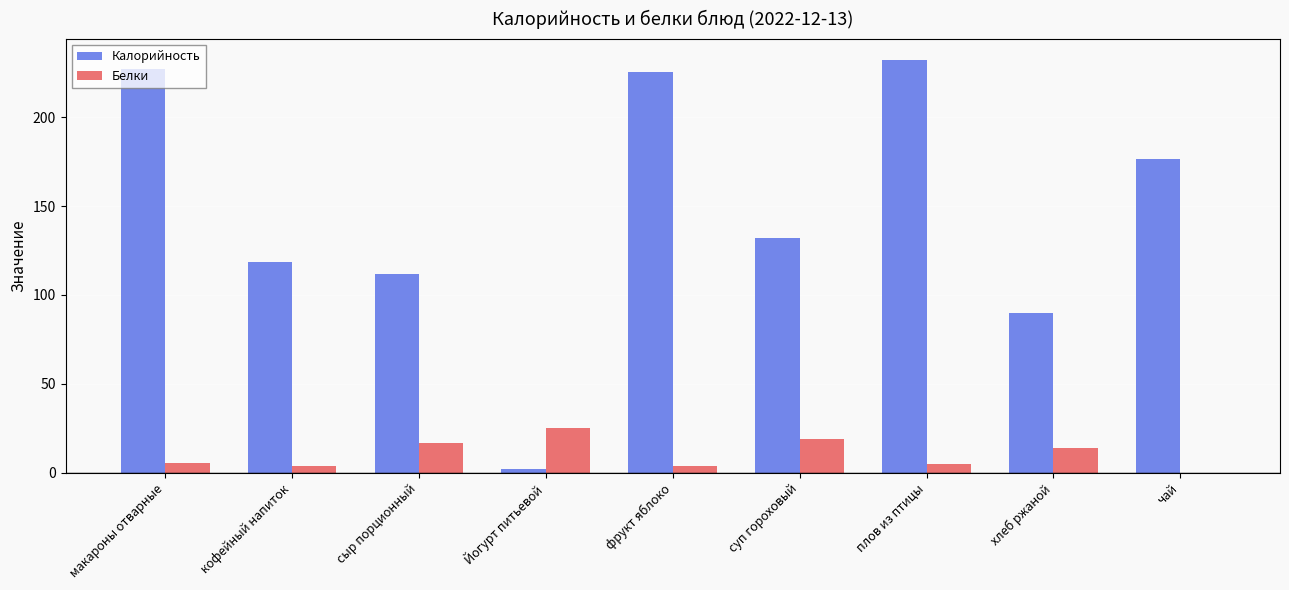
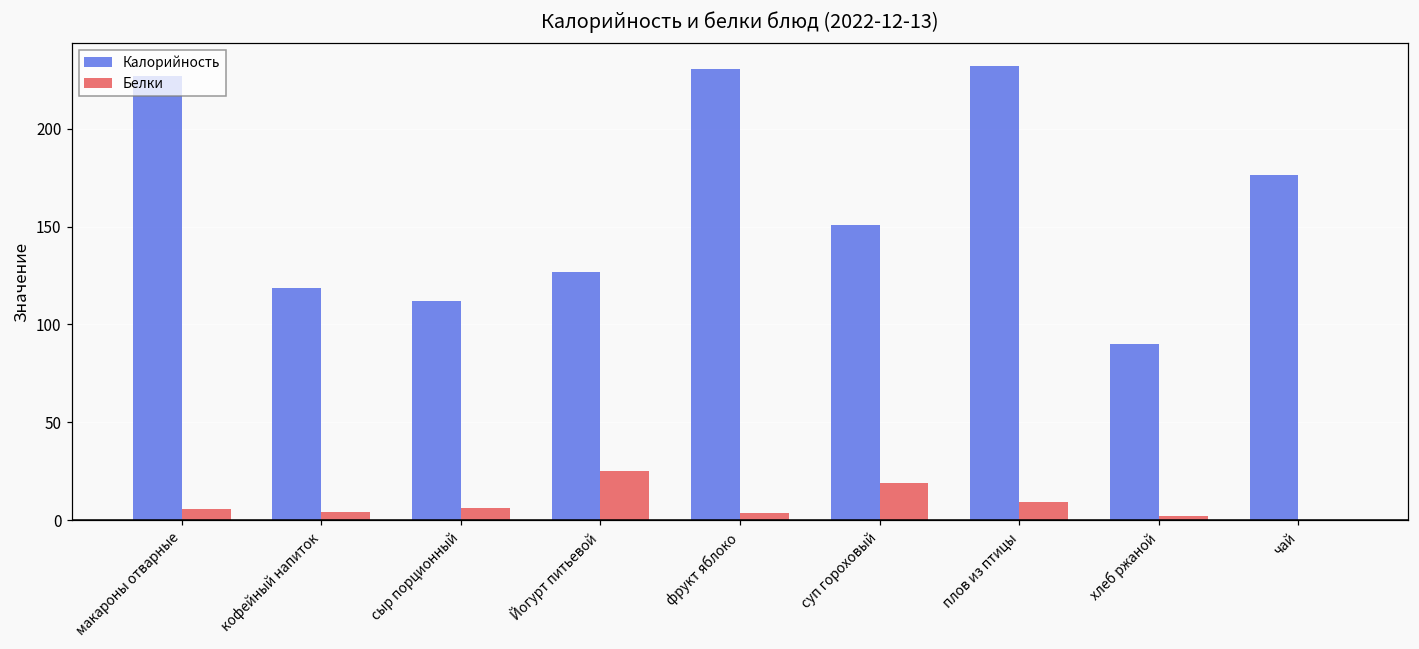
  {
    "Калорийность": {
      "кофейный напиток": 119,
      "сыр порционный": 112,
-     "Йогурт питьевой": 2,
-     "фрукт яблоко": 226,
-     "суп гороховый": 132,
+     "Йогурт питьевой": 127,
+     "фрукт яблоко": 231,
+     "суп гороховый": 151,
      "плов из птицы": 232,
      "хлеб ржаной": 90,
      "чай": 177
    },
    "Белки": {
      "макароны отварные": 6,
      "кофейный напиток": 4,
-     "сыр порционный": 17,
+     "сыр порционный": 6,
      "Йогурт питьевой": 25,
      "фрукт яблоко": 4,
      "суп гороховый": 19,
-     "плов из птицы": 5,
-     "хлеб ржаной": 14,
+     "плов из птицы": 9,
+     "хлеб ржаной": 2,
      "чай": 0
    }
  }
